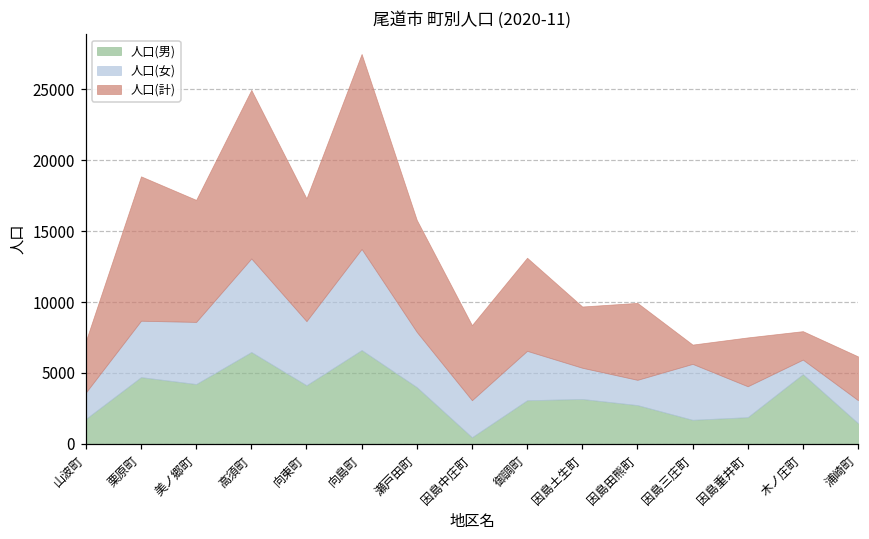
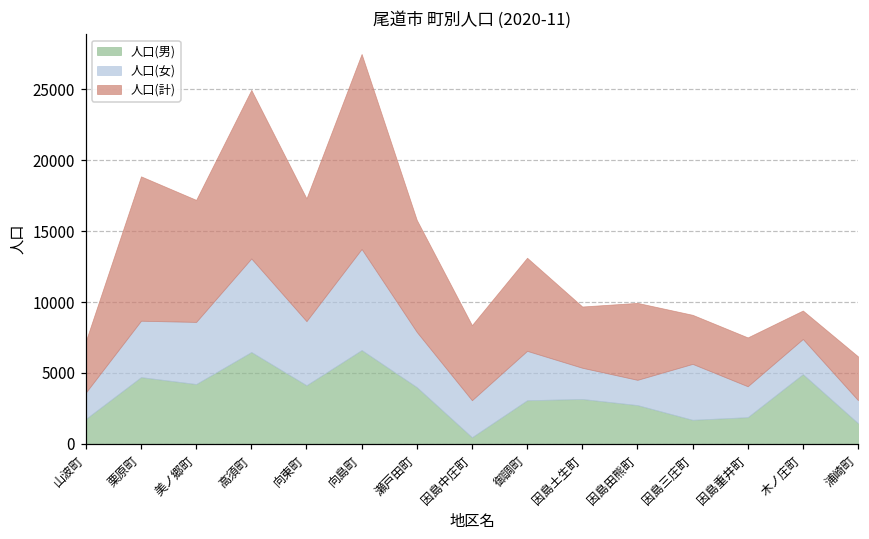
  {
    "人口(男)": {
      "山波町": 1800,
      "栗原町": 4700,
      "美ノ郷町": 4200,
      "高須町": 6500,
      "向東町": 4100,
      "向島町": 6600,
      "瀬戸田町": 4000,
      "因島中庄町": 500,
      "御調町": 3100,
      "因島土生町": 3200,
      "因島田熊町": 2700,
      "因島三庄町": 1700,
      "因島重井町": 1900,
      "木ノ庄町": 4900,
      "浦崎町": 1500
    },
    "人口(女)": {
      "山波町": 1900,
      "栗原町": 4000,
      "美ノ郷町": 4400,
      "高須町": 6600,
      "向東町": 4500,
      "向島町": 7100,
      "瀬戸田町": 3900,
      "因島中庄町": 2600,
      "御調町": 3500,
      "因島土生町": 2200,
      "因島田熊町": 1800,
      "因島三庄町": 3900,
      "因島重井町": 2200,
-     "木ノ庄町": 1000,
+     "木ノ庄町": 2500,
      "浦崎町": 1600
    },
    "人口(計)": {
      "山波町": 3600,
      "栗原町": 10200,
      "美ノ郷町": 8600,
      "高須町": 11900,
      "向東町": 8700,
      "向島町": 13700,
      "瀬戸田町": 7900,
      "因島中庄町": 5300,
      "御調町": 6600,
      "因島土生町": 4300,
      "因島田熊町": 5400,
-     "因島三庄町": 1400,
+     "因島三庄町": 3500,
      "因島重井町": 3400,
      "木ノ庄町": 2000,
      "浦崎町": 3100
    }
  }
